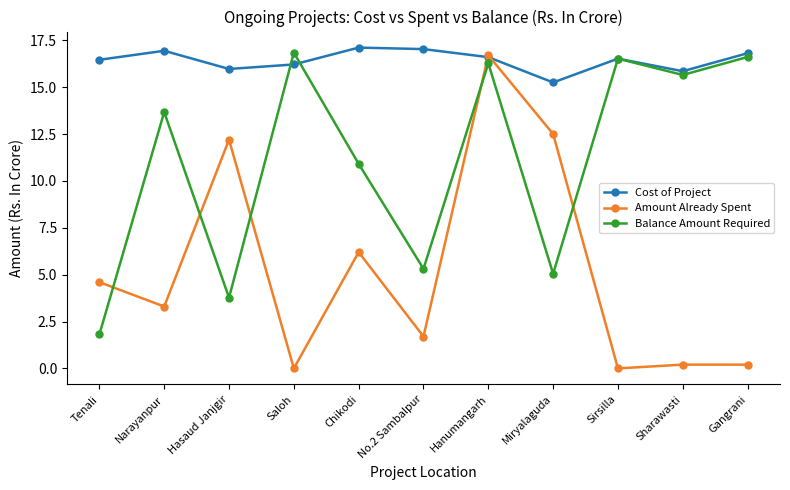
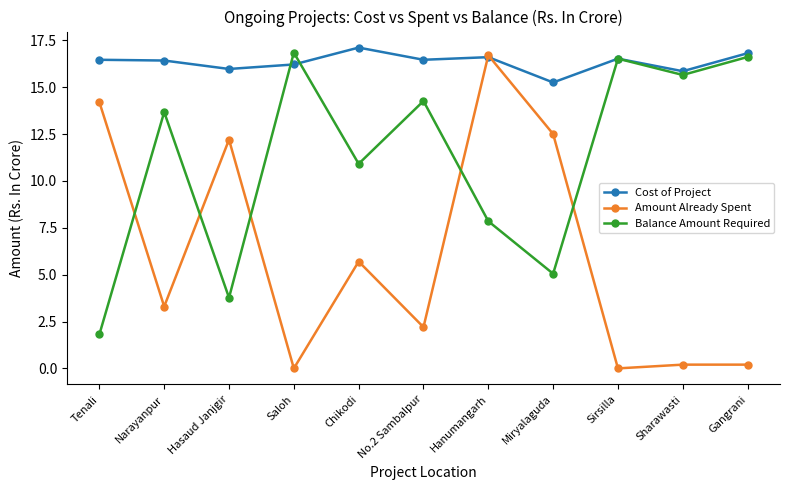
  {
    "Cost of Project": {
      "Tenali": 16.5,
-     "Narayanpur": 16.9,
+     "Narayanpur": 16.4,
      "Hasaud Janjgir": 16.0,
      "Saloh": 16.2,
      "Chikodi": 17.1,
-     "No.2 Sambalpur": 17.0,
+     "No.2 Sambalpur": 16.5,
      "Miryalaguda": 15.3,
      "Sharawasti": 15.9,
      "Gangrani": 16.8
    },
    "Amount Already Spent": {
-     "Tenali": 4.6,
+     "Tenali": 14.2,
      "Narayanpur": 3.3,
      "Hasaud Janjgir": 12.2,
      "Saloh": 0.0,
-     "Chikodi": 6.2,
-     "No.2 Sambalpur": 1.7,
+     "Chikodi": 5.7,
+     "No.2 Sambalpur": 2.2,
      "Miryalaguda": 12.5,
      "Sirsilla": 0.0,
      "Sharawasti": 0.2,
      "Gangrani": 0.2
    },
    "Balance Amount Required": {
      "Tenali": 1.8,
      "Narayanpur": 13.7,
      "Hasaud Janjgir": 3.8,
      "Saloh": 16.8,
      "Chikodi": 10.9,
-     "No.2 Sambalpur": 5.3,
-     "Hanumangarh": 16.3,
+     "No.2 Sambalpur": 14.3,
+     "Hanumangarh": 7.9,
      "Miryalaguda": 5.1,
      "Sharawasti": 15.7,
      "Gangrani": 16.6
    }
  }
